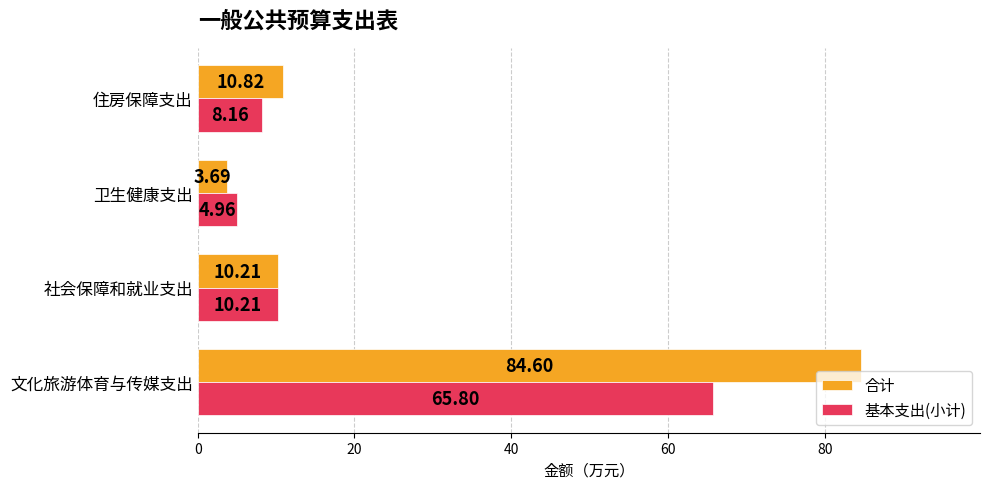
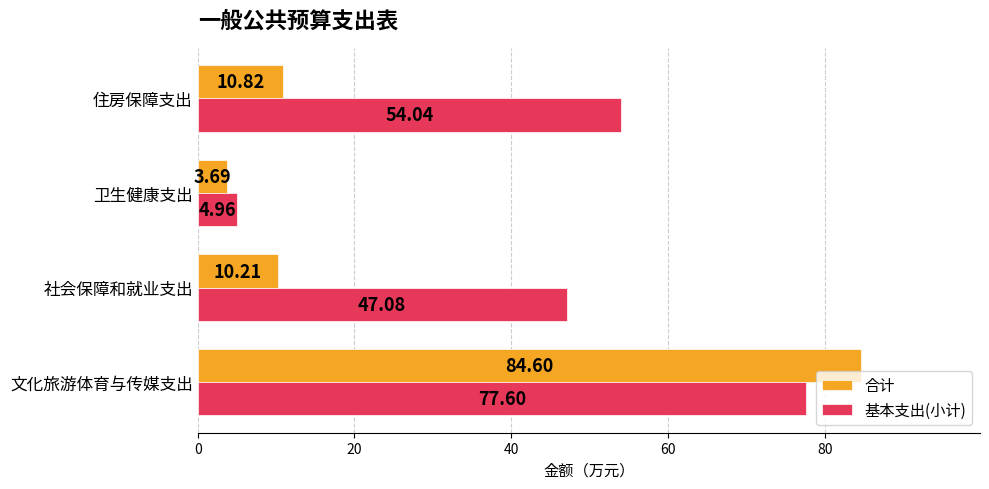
  {
    "合计": {
      "住房保障支出": 10.82,
      "卫生健康支出": 3.69,
      "社会保障和就业支出": 10.21,
      "文化旅游体育与传媒支出": 84.60
    },
    "基本支出(小计)": {
-     "住房保障支出": 8.16,
+     "住房保障支出": 54.04,
      "卫生健康支出": 4.96,
-     "社会保障和就业支出": 10.21,
-     "文化旅游体育与传媒支出": 65.80
+     "社会保障和就业支出": 47.08,
+     "文化旅游体育与传媒支出": 77.60
    }
  }
